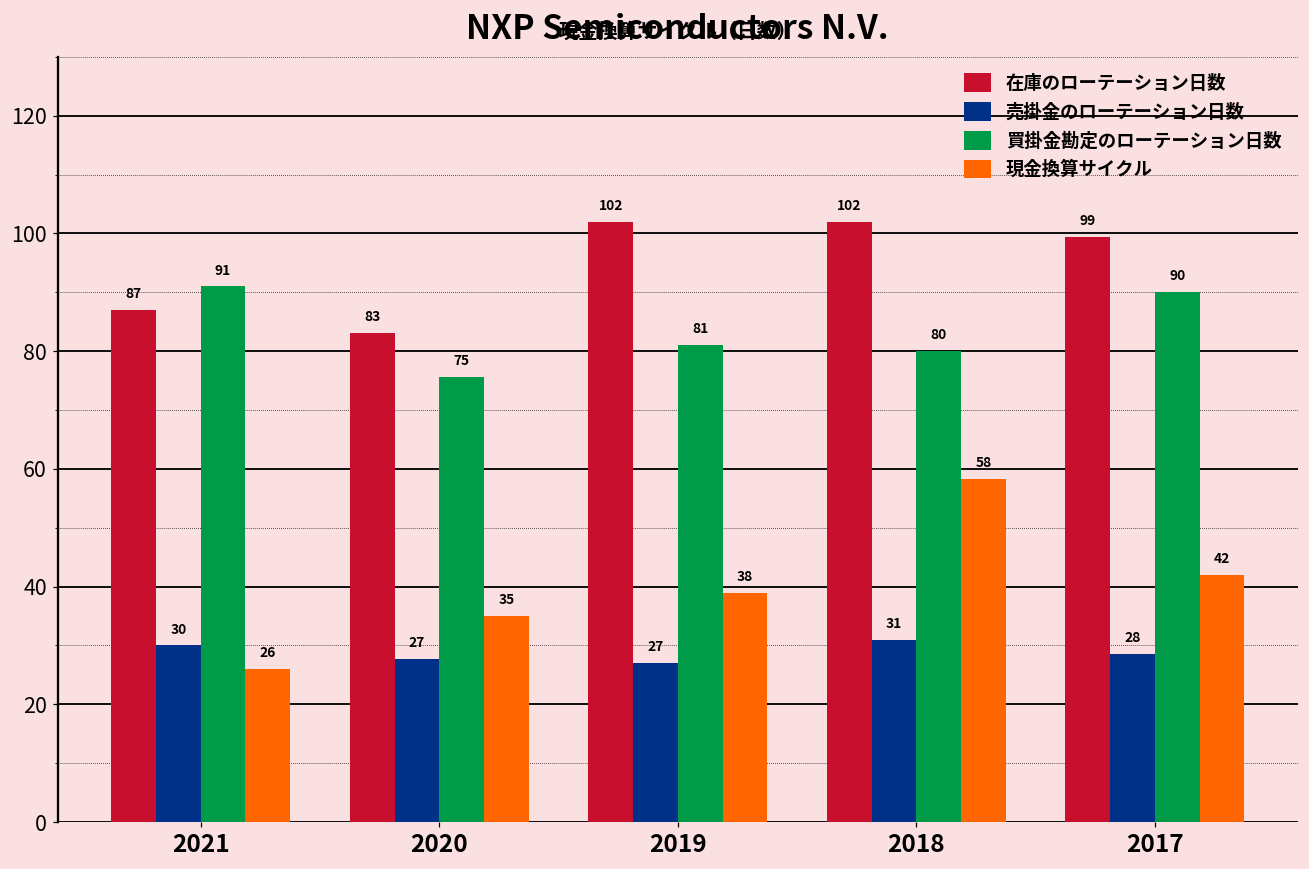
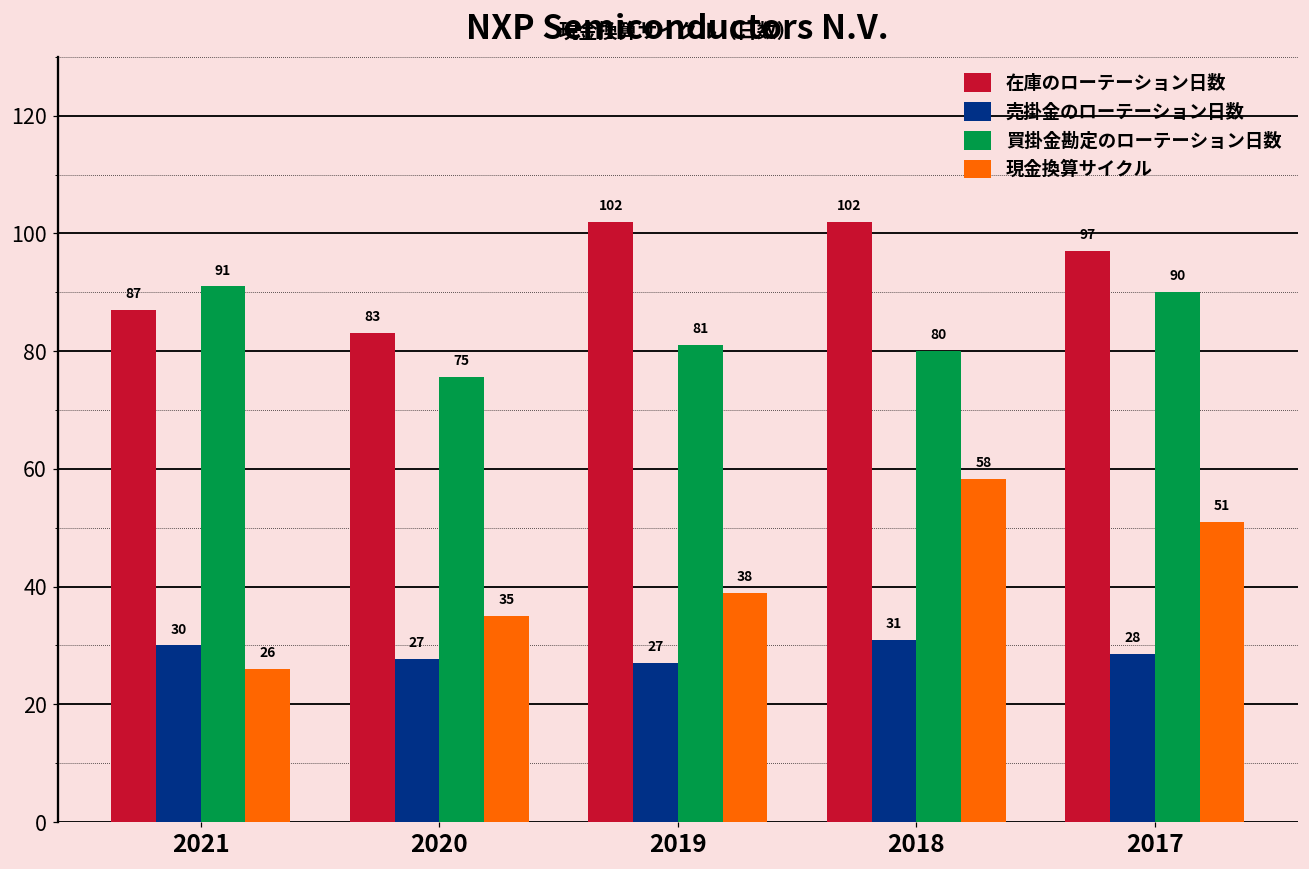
  {
    "在庫のローテーション日数": {
      "2021": 87,
      "2020": 83,
      "2019": 102,
      "2018": 102,
-     "2017": 99
+     "2017": 97
    },
    "売掛金のローテーション日数": {
      "2021": 30,
      "2019": 27,
      "2018": 31,
      "2017": 28
    },
    "買掛金勘定のローテーション日数": {
      "2021": 91,
      "2019": 81,
      "2018": 80,
      "2017": 90
    },
    "現金換算サイクル": {
      "2021": 26,
      "2020": 35,
      "2018": 58,
-     "2017": 42
+     "2017": 51
    }
  }
